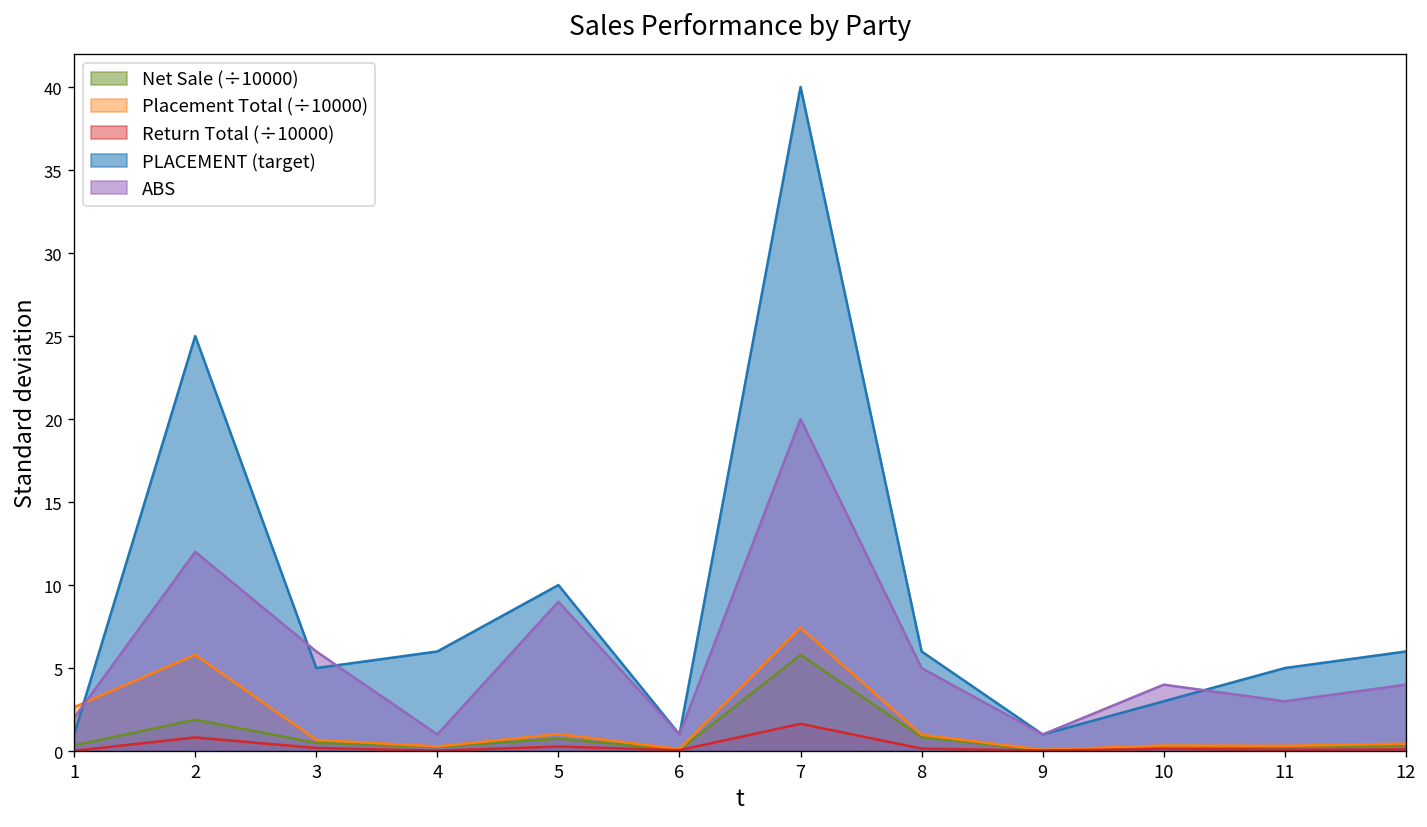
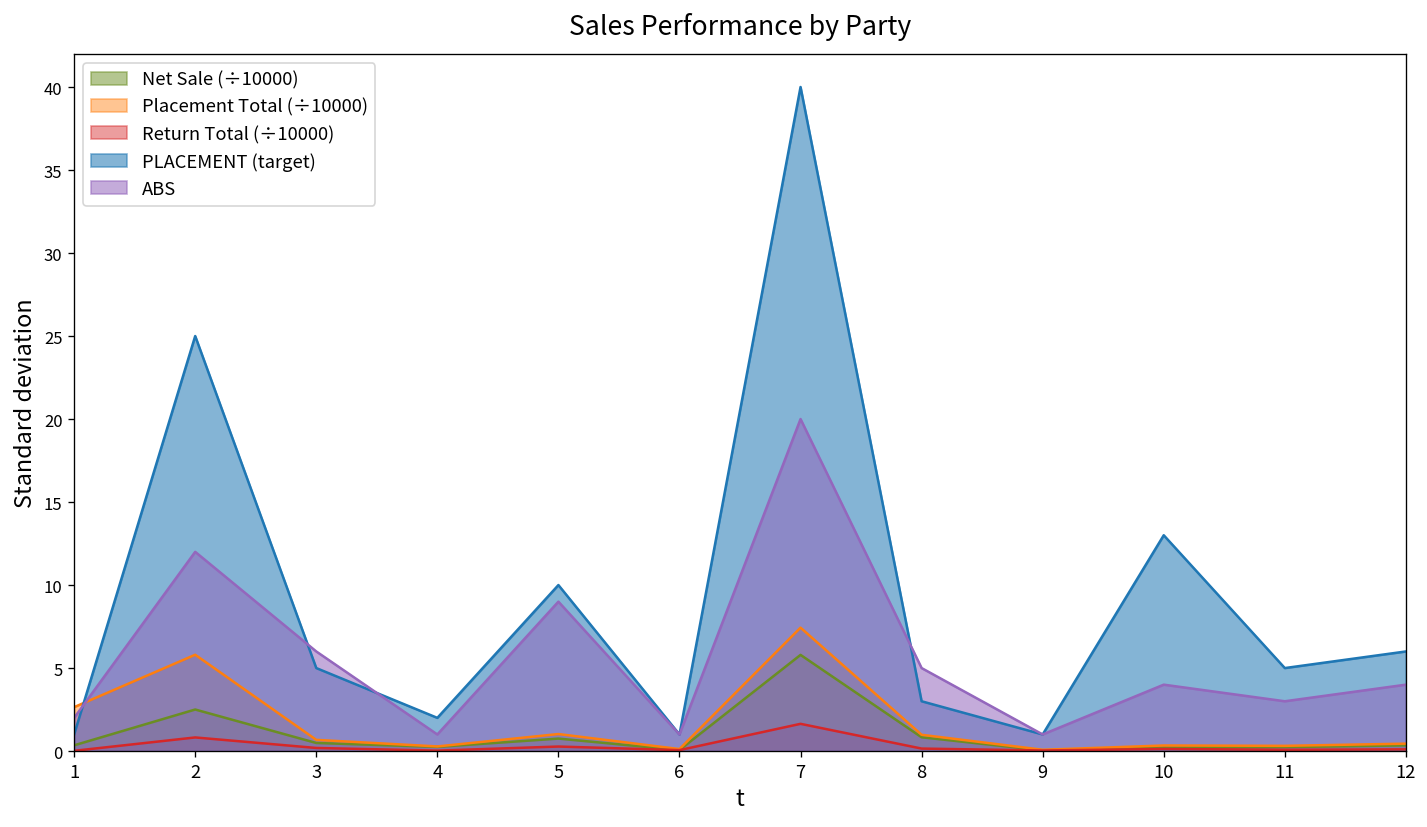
  {
    "Net Sale (÷10000)": {
      "1": 0.3,
-     "2": 1.9,
+     "2": 2.5,
      "3": 0.5,
      "5": 0.8,
      "7": 5.8
    },
    "Placement Total (÷10000)": {
      "1": 2.6,
      "2": 5.8,
      "3": 0.7,
      "5": 1.0,
      "7": 7.4
    },
    "Return Total (÷10000)": {
      "1": 0.0,
      "2": 0.8,
      "3": 0.2,
      "4": 0.0,
      "5": 0.3,
      "7": 1.6,
      "8": 0.2,
      "12": 0.1
    },
    "PLACEMENT (target)": {
      "1": 1,
      "2": 25,
      "3": 5,
-     "4": 6,
+     "4": 2,
      "5": 10,
      "7": 40,
-     "8": 6,
-     "10": 3,
+     "8": 3,
+     "10": 13,
      "11": 5,
      "12": 6
    },
    "ABS": {
      "1": 2.0,
      "2": 12.0,
      "3": 6.0,
      "4": 1.0,
      "5": 9.0,
      "7": 20.0,
      "8": 5.0,
      "10": 4.0,
      "11": 3.0,
      "12": 4.0
    }
  }
